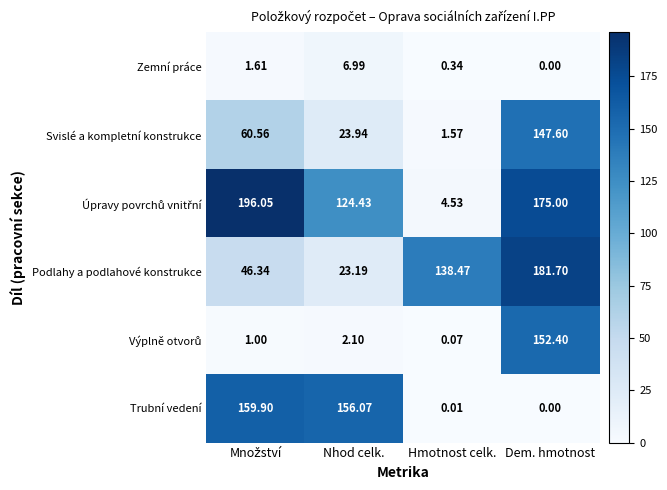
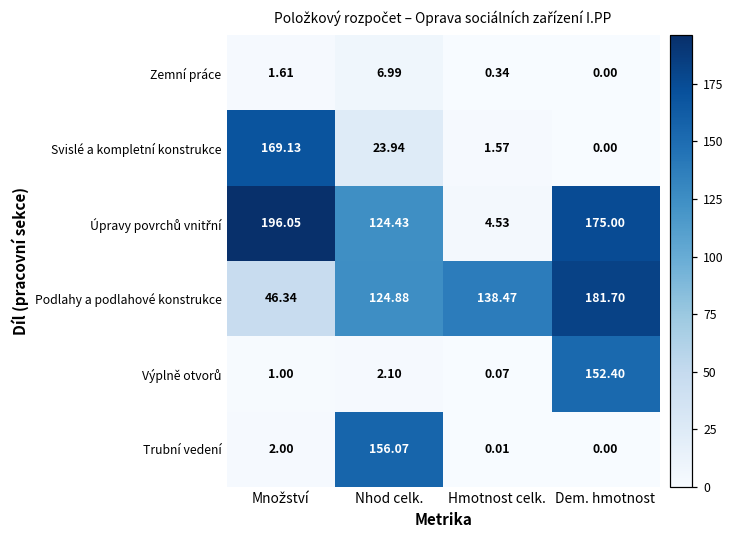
  {
    "Zemní práce": {
      "Množství": 1.61,
      "Nhod celk.": 6.99,
      "Hmotnost celk.": 0.34,
      "Dem. hmotnost": 0.00
    },
    "Svislé a kompletní konstrukce": {
-     "Množství": 60.56,
+     "Množství": 169.13,
      "Nhod celk.": 23.94,
      "Hmotnost celk.": 1.57,
-     "Dem. hmotnost": 147.60
+     "Dem. hmotnost": 0.00
    },
    "Úpravy povrchů vnitřní": {
      "Množství": 196.05,
      "Nhod celk.": 124.43,
      "Hmotnost celk.": 4.53,
      "Dem. hmotnost": 175.00
    },
    "Podlahy a podlahové konstrukce": {
      "Množství": 46.34,
-     "Nhod celk.": 23.19,
+     "Nhod celk.": 124.88,
      "Hmotnost celk.": 138.47,
      "Dem. hmotnost": 181.70
    },
    "Výplně otvorů": {
      "Množství": 1.00,
      "Nhod celk.": 2.10,
      "Hmotnost celk.": 0.07,
      "Dem. hmotnost": 152.40
    },
    "Trubní vedení": {
-     "Množství": 159.90,
+     "Množství": 2.00,
      "Nhod celk.": 156.07,
      "Hmotnost celk.": 0.01,
      "Dem. hmotnost": 0.00
    }
  }
